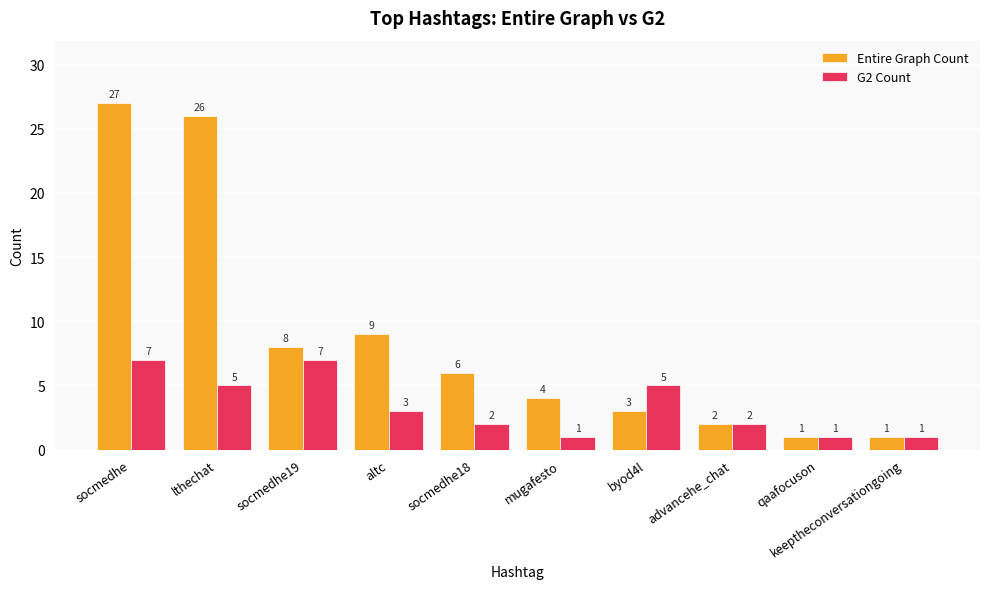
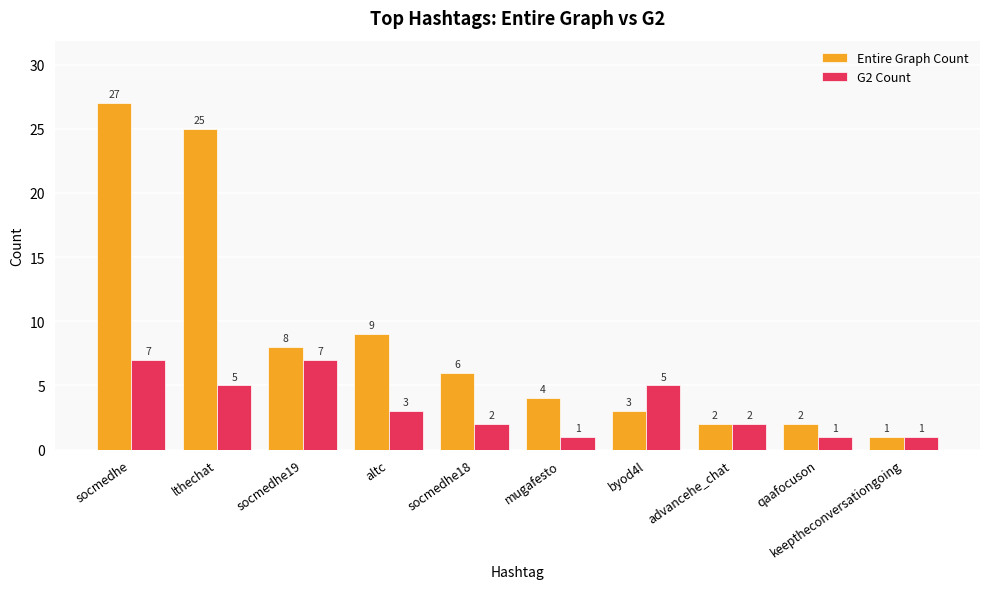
  {
    "Entire Graph Count": {
      "socmedhe": 27,
-     "lthechat": 26,
+     "lthechat": 25,
      "socmedhe19": 8,
      "altc": 9,
      "socmedhe18": 6,
      "mugafesto": 4,
      "byod4l": 3,
      "advancehe_chat": 2,
-     "qaafocuson": 1,
+     "qaafocuson": 2,
      "keeptheconversationgoing": 1
    },
    "G2 Count": {
      "socmedhe": 7,
      "lthechat": 5,
      "socmedhe19": 7,
      "altc": 3,
      "socmedhe18": 2,
      "mugafesto": 1,
      "byod4l": 5,
      "advancehe_chat": 2,
      "qaafocuson": 1,
      "keeptheconversationgoing": 1
    }
  }
